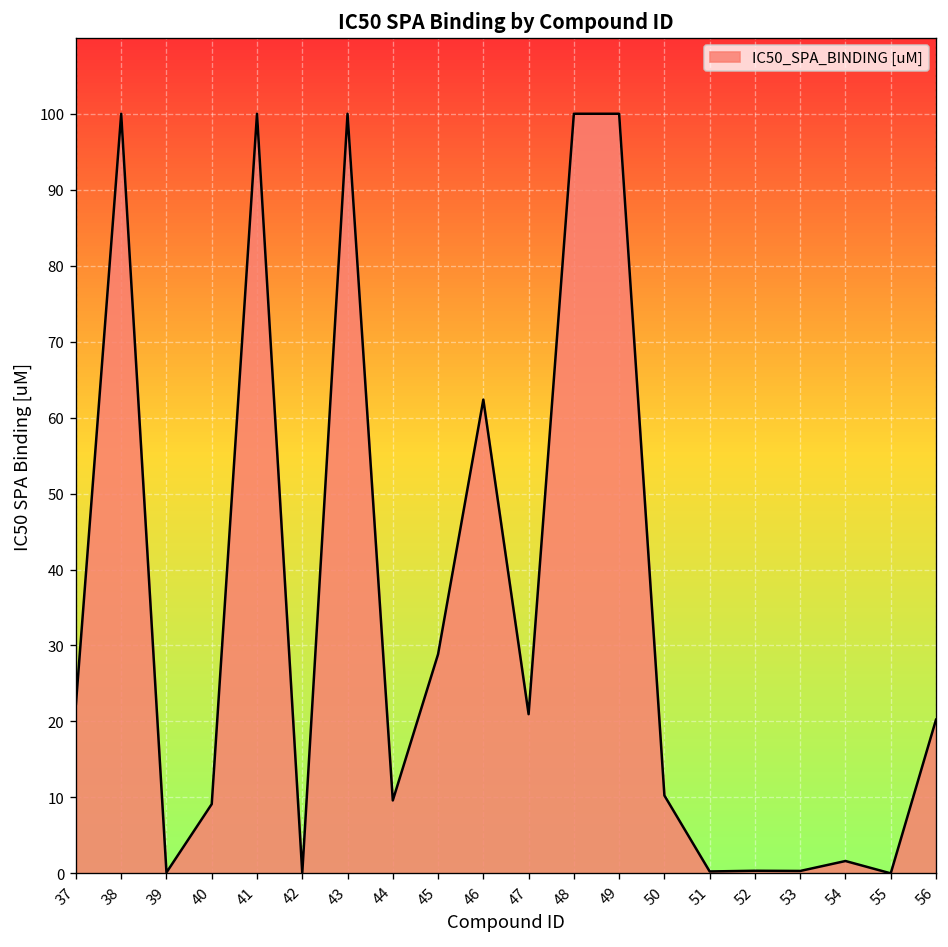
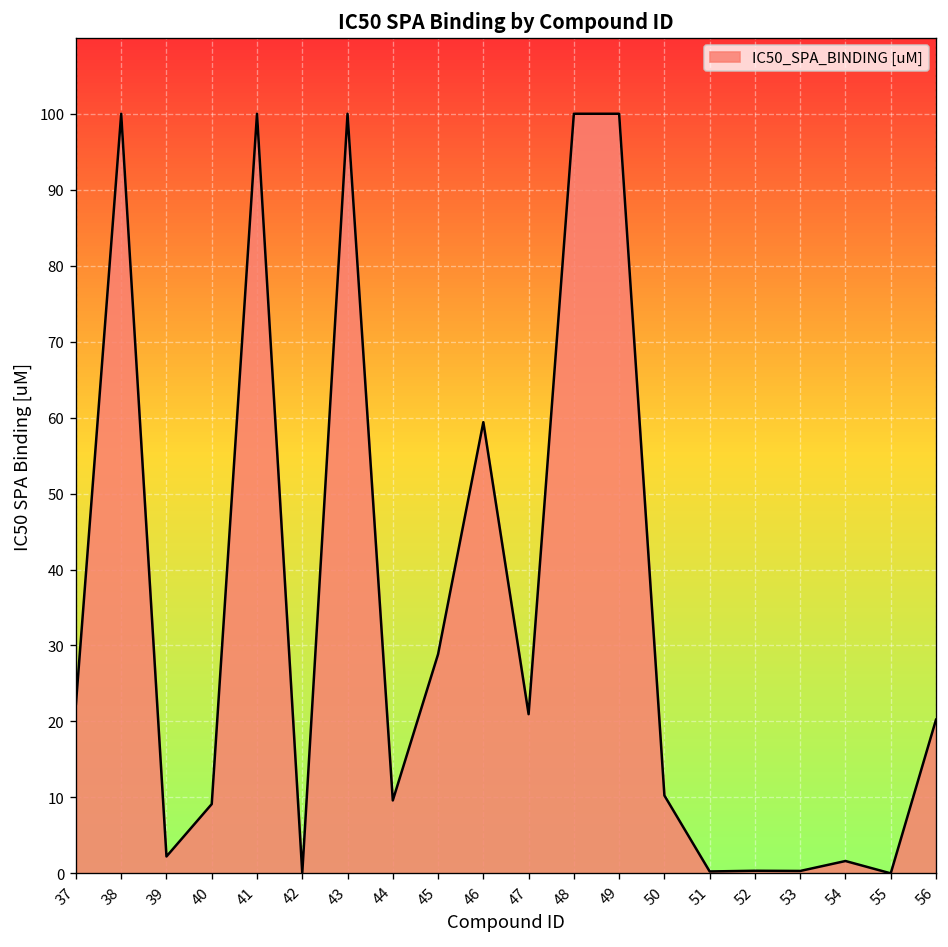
  {
    "37": 22,
    "38": 100,
-   "39": 0,
+   "39": 2,
    "40": 9,
    "41": 100,
    "42": 0,
    "43": 100,
    "44": 10,
    "45": 29,
-   "46": 62,
+   "46": 59,
    "47": 21,
    "48": 100,
    "49": 100,
    "50": 10,
    "51": 0,
    "52": 0,
    "53": 0,
    "54": 2,
    "55": 0,
    "56": 20
  }
